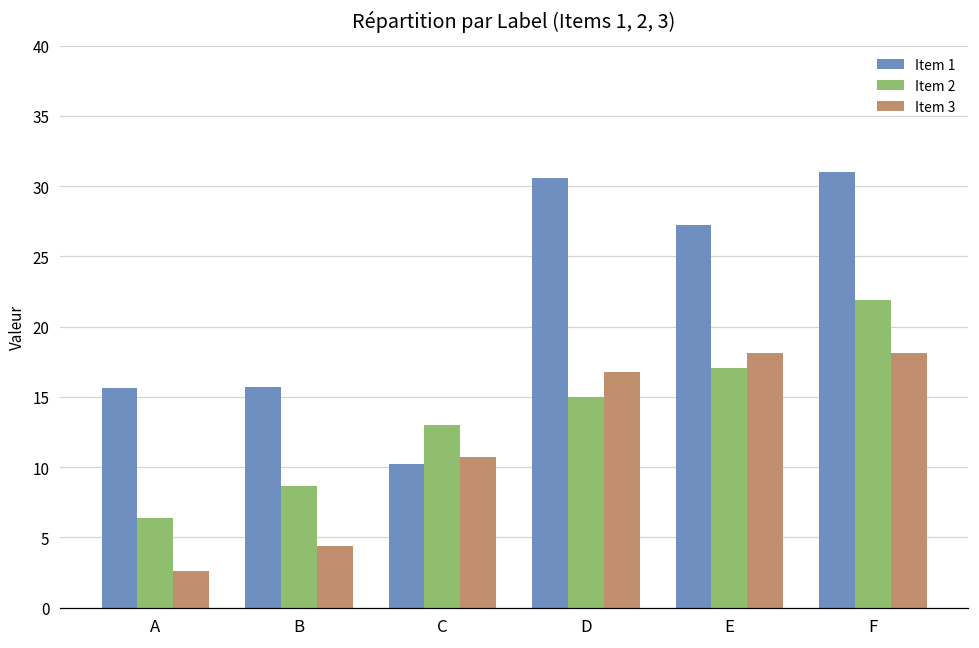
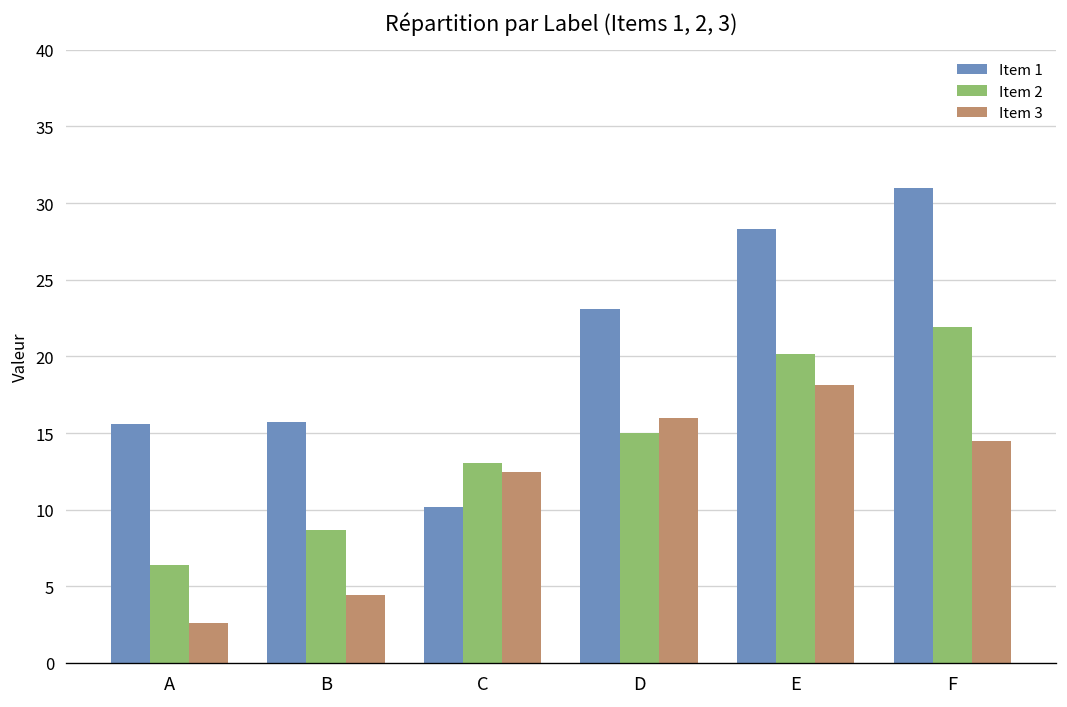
  {
    "Item 1": {
      "A": 15.6,
      "B": 15.7,
      "C": 10.2,
-     "D": 30.6,
-     "E": 27.2,
+     "D": 23.1,
+     "E": 28.3,
      "F": 31.0
    },
    "Item 2": {
      "A": 6.4,
      "B": 8.7,
      "C": 13.0,
      "D": 15.0,
-     "E": 17.1,
+     "E": 20.2,
      "F": 21.9
    },
    "Item 3": {
      "A": 2.6,
      "B": 4.4,
-     "C": 10.7,
-     "D": 16.8,
+     "C": 12.5,
+     "D": 16.0,
      "E": 18.1,
-     "F": 18.1
+     "F": 14.5
    }
  }
